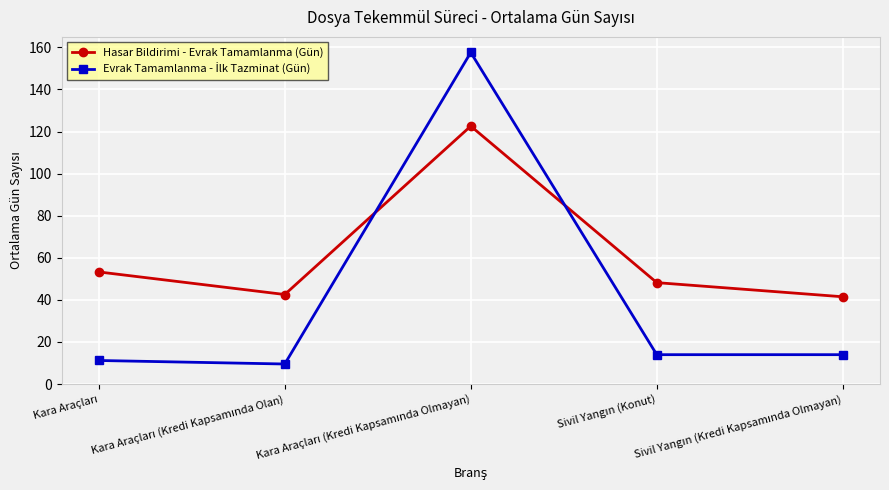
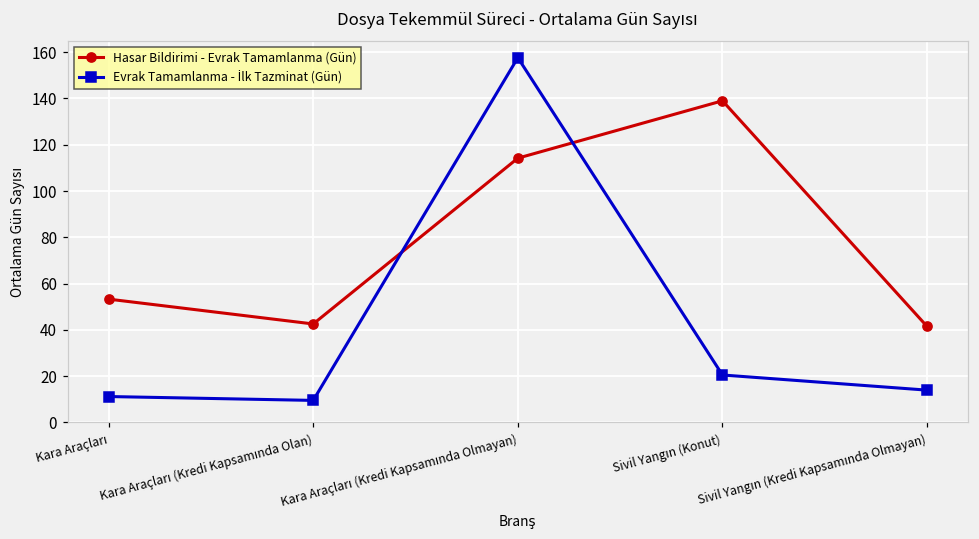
  {
    "Hasar Bildirimi - Evrak Tamamlanma (Gün)": {
      "Kara Araçları": 53,
      "Kara Araçları (Kredi Kapsamında Olan)": 43,
-     "Kara Araçları (Kredi Kapsamında Olmayan)": 123,
-     "Sivil Yangın (Konut)": 48,
+     "Kara Araçları (Kredi Kapsamında Olmayan)": 114,
+     "Sivil Yangın (Konut)": 139,
      "Sivil Yangın (Kredi Kapsamında Olmayan)": 41
    },
    "Evrak Tamamlanma - İlk Tazminat (Gün)": {
      "Kara Araçları": 11,
      "Kara Araçları (Kredi Kapsamında Olan)": 10,
      "Kara Araçları (Kredi Kapsamında Olmayan)": 158,
-     "Sivil Yangın (Konut)": 14,
+     "Sivil Yangın (Konut)": 21,
      "Sivil Yangın (Kredi Kapsamında Olmayan)": 14
    }
  }
